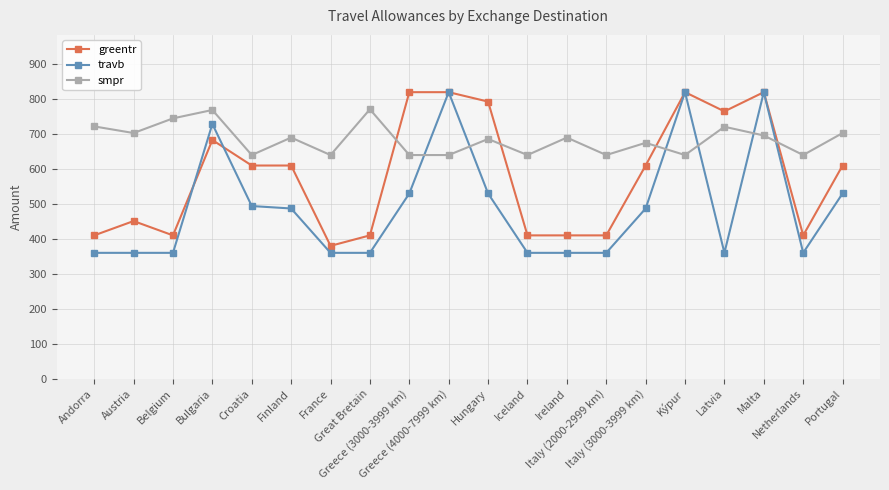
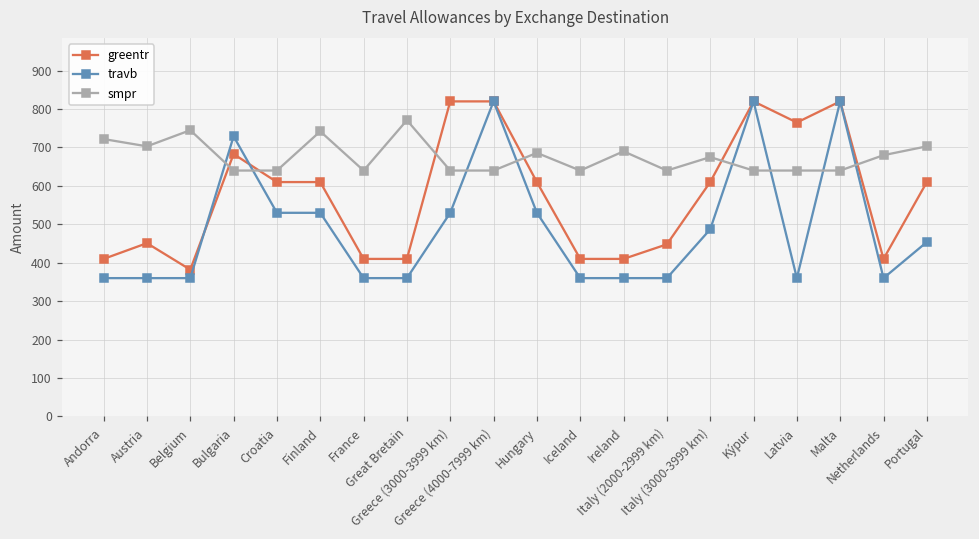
  {
    "greentr": {
      "Andorra": 410,
      "Austria": 450,
-     "Belgium": 410,
+     "Belgium": 380,
      "Bulgaria": 680,
      "Croatia": 610,
      "Finland": 610,
-     "France": 380,
+     "France": 410,
      "Great Bretain": 410,
      "Greece (3000-3999 km)": 820,
-     "Hungary": 790,
+     "Hungary": 610,
      "Iceland": 410,
      "Ireland": 410,
-     "Italy (2000-2999 km)": 410,
+     "Italy (2000-2999 km)": 450,
      "Italy (3000-3999 km)": 610,
      "Latvia": 770,
      "Netherlands": 410,
      "Portugal": 610
    },
    "travb": {
      "Andorra": 360,
      "Austria": 360,
      "Belgium": 360,
      "Bulgaria": 730,
-     "Croatia": 490,
-     "Finland": 490,
+     "Croatia": 530,
+     "Finland": 530,
      "France": 360,
      "Great Bretain": 360,
      "Greece (3000-3999 km)": 530,
      "Hungary": 530,
      "Iceland": 360,
      "Ireland": 360,
      "Italy (2000-2999 km)": 360,
      "Italy (3000-3999 km)": 490,
      "Latvia": 360,
      "Netherlands": 360,
-     "Portugal": 530
+     "Portugal": 450
    },
    "smpr": {
      "Andorra": 720,
      "Austria": 700,
      "Belgium": 750,
-     "Bulgaria": 770,
+     "Bulgaria": 640,
      "Croatia": 640,
-     "Finland": 690,
+     "Finland": 740,
      "France": 640,
      "Great Bretain": 770,
      "Greece (3000-3999 km)": 640,
      "Greece (4000-7999 km)": 640,
      "Hungary": 690,
      "Iceland": 640,
      "Ireland": 690,
      "Italy (2000-2999 km)": 640,
      "Italy (3000-3999 km)": 680,
      "Kýpur": 640,
-     "Latvia": 720,
-     "Malta": 700,
-     "Netherlands": 640,
+     "Latvia": 640,
+     "Malta": 640,
+     "Netherlands": 680,
      "Portugal": 700
    }
  }
